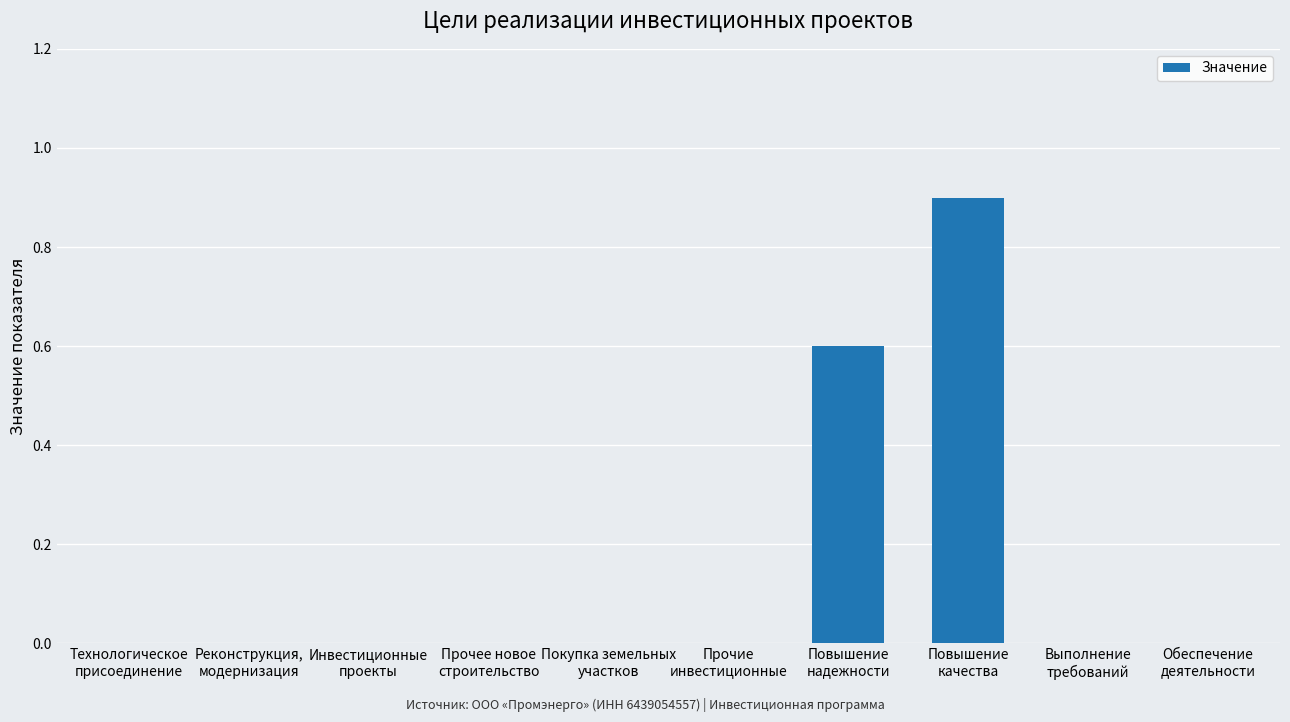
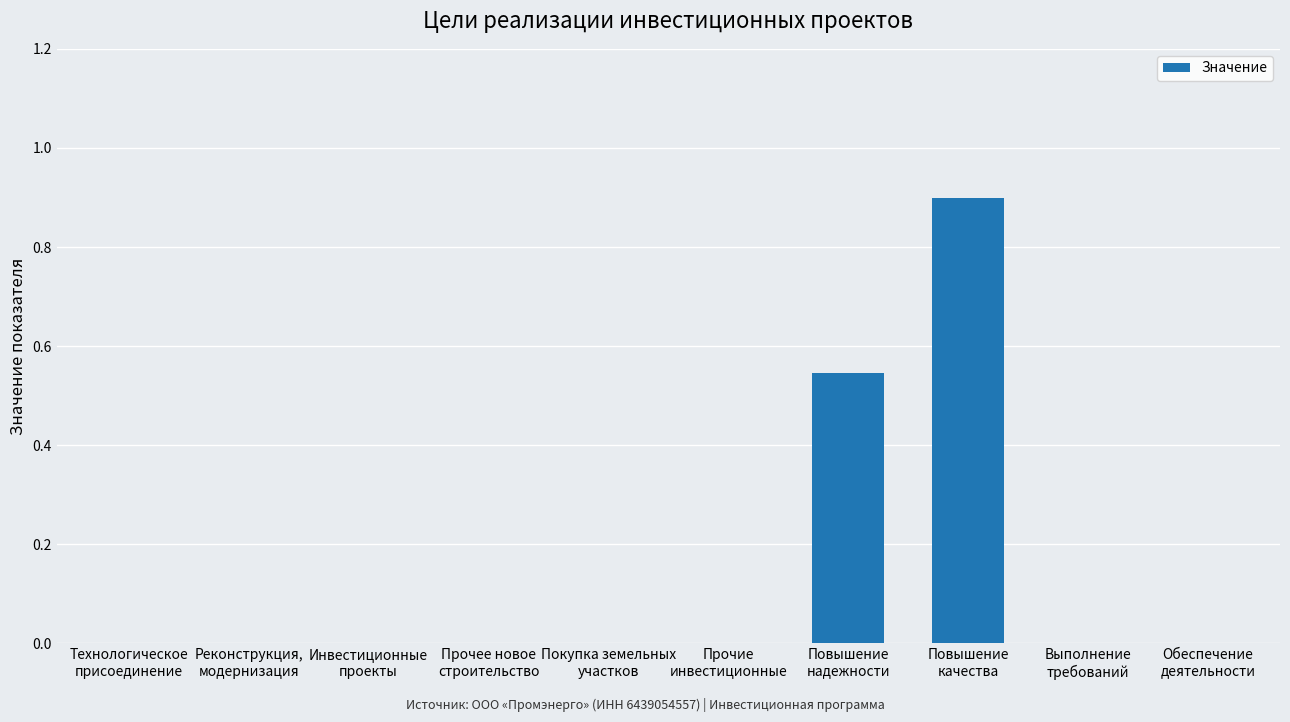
  {
    "Технологическое присоединение": 0.00,
    "Реконструкция, модернизация": 0.00,
    "Инвестиционные проекты": 0.00,
    "Прочее новое строительство": 0.00,
    "Покупка земельных участков": 0.00,
    "Прочие инвестиционные": 0.00,
-   "Повышение надежности": 0.60,
+   "Повышение надежности": 0.55,
    "Повышение качества": 0.90,
    "Выполнение требований": 0.00,
    "Обеспечение деятельности": 0.00
  }
